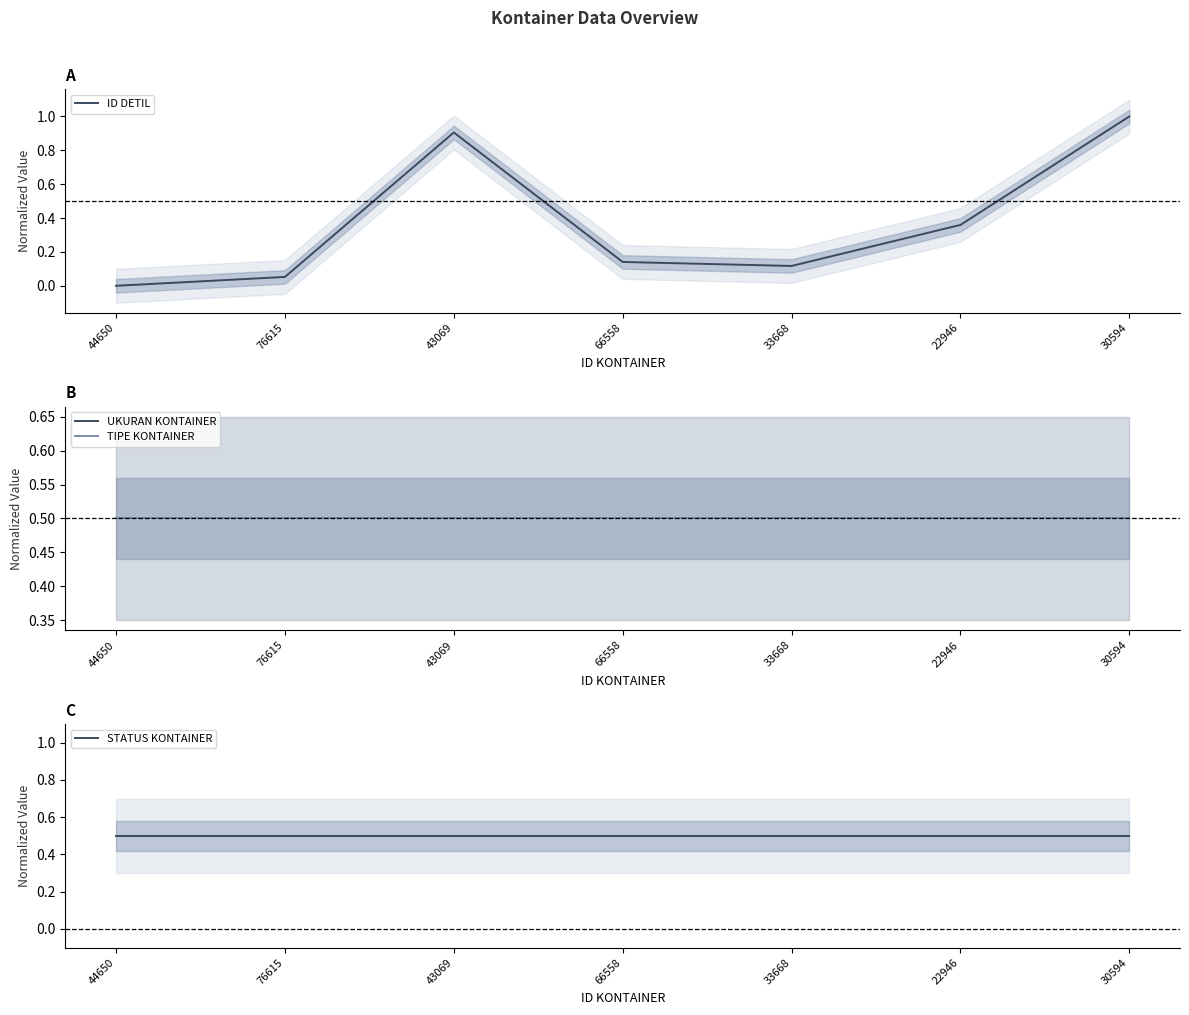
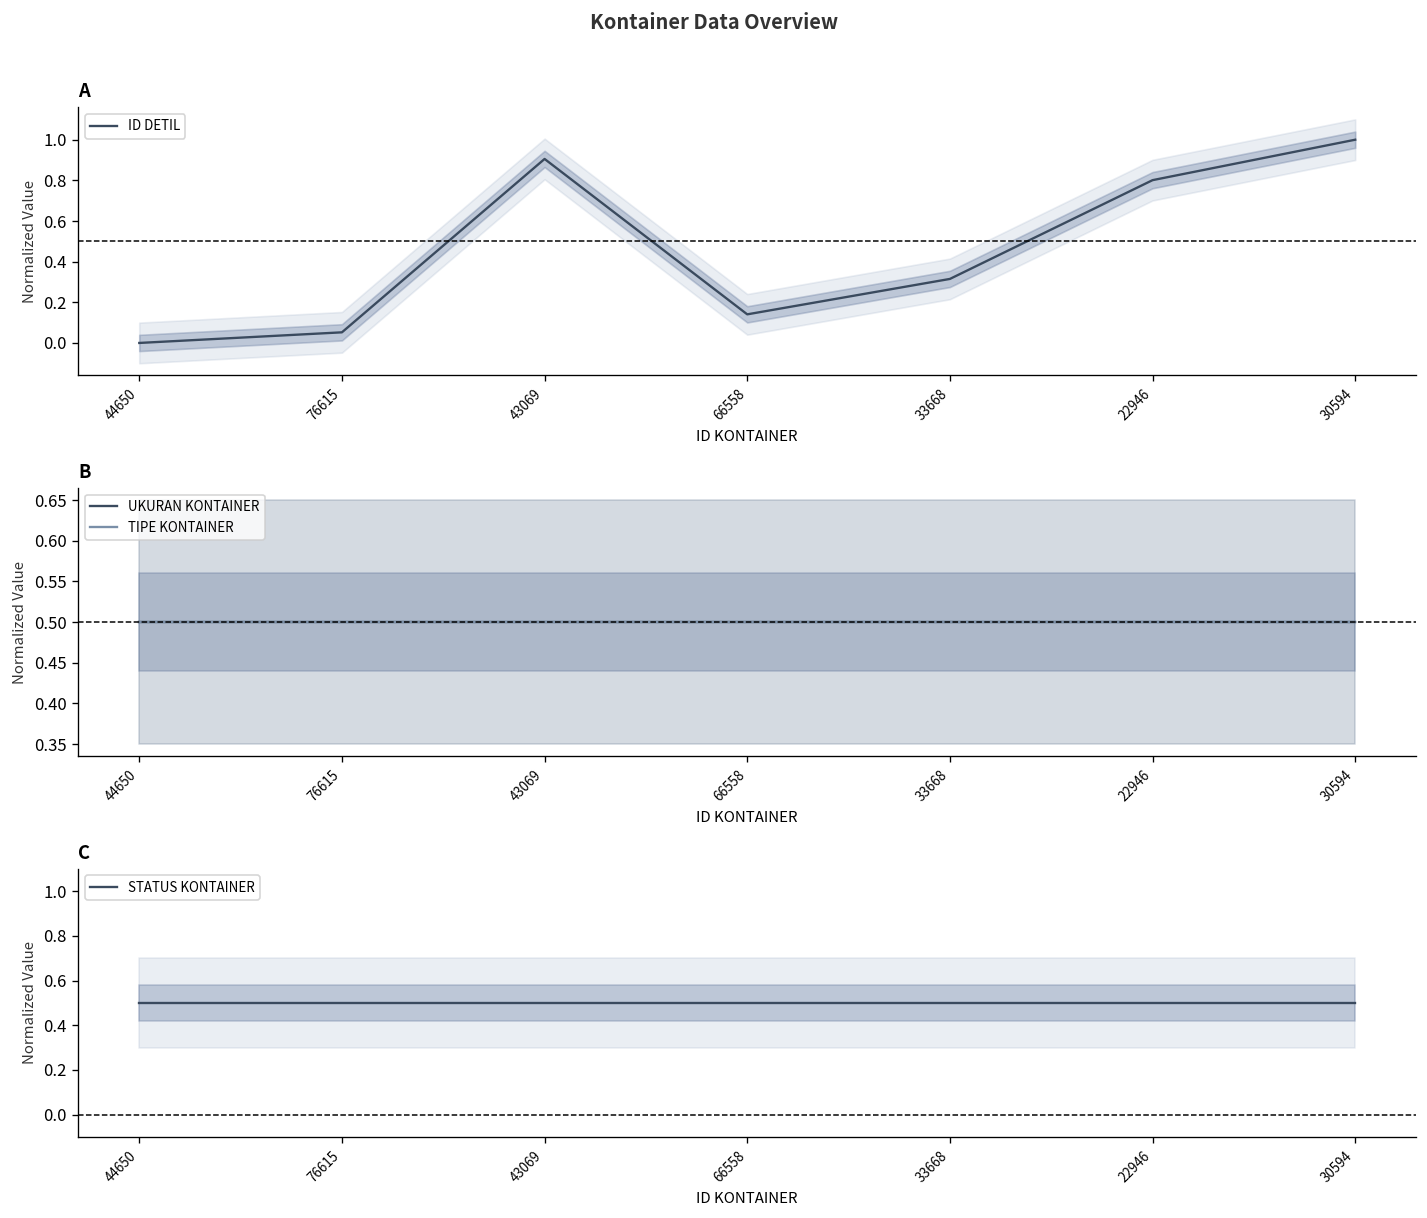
  {
    "A": {
      "ID DETIL": {
        "44650": 0.00,
        "76615": 0.05,
        "43069": 0.91,
        "66558": 0.14,
-       "33668": 0.12,
-       "22946": 0.36,
+       "33668": 0.31,
+       "22946": 0.80,
        "30594": 1.00
      }
    },
    "C": {
      "STATUS KONTAINER": {
        "44650": 0.50,
        "76615": 0.50,
        "43069": 0.50,
        "66558": 0.50,
        "33668": 0.50,
        "22946": 0.50,
        "30594": 0.50
      }
    }
  }
